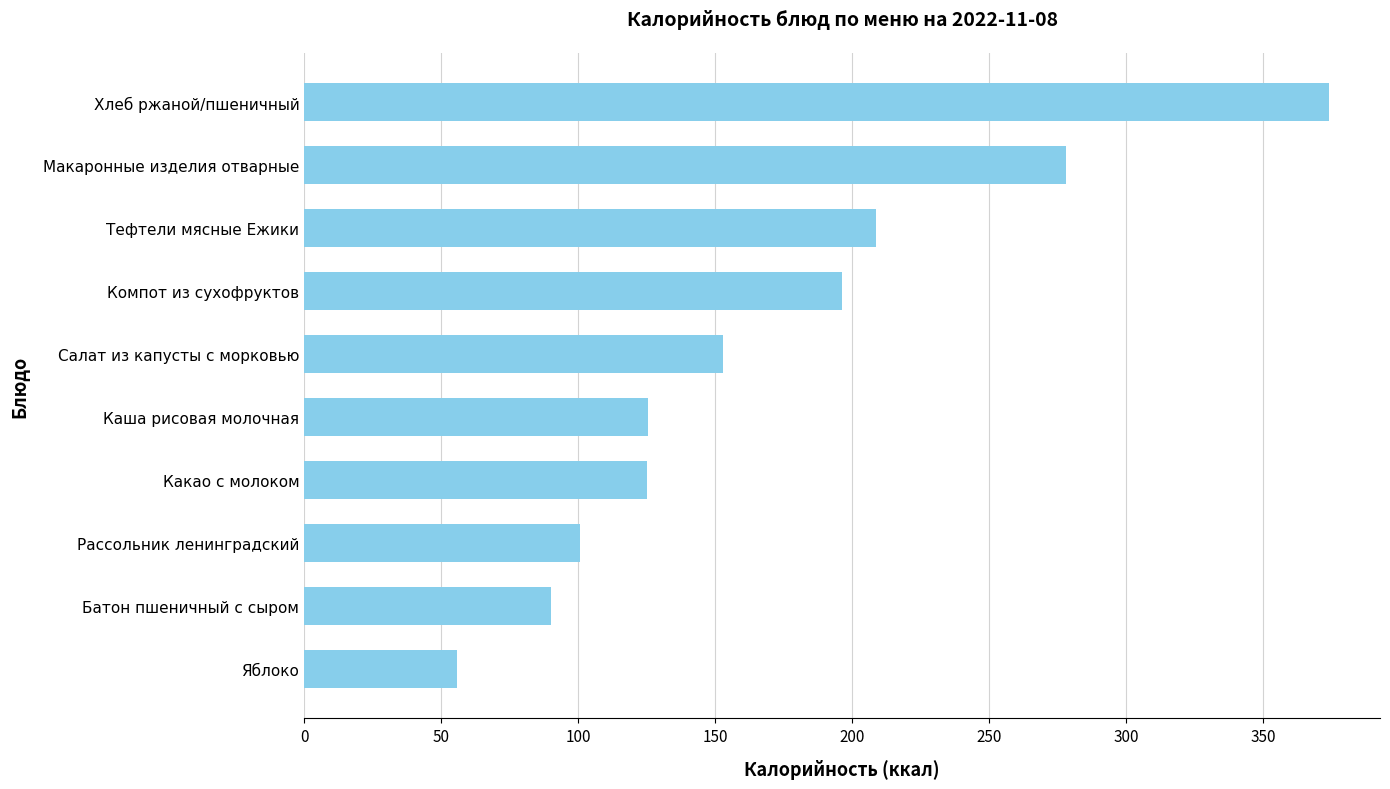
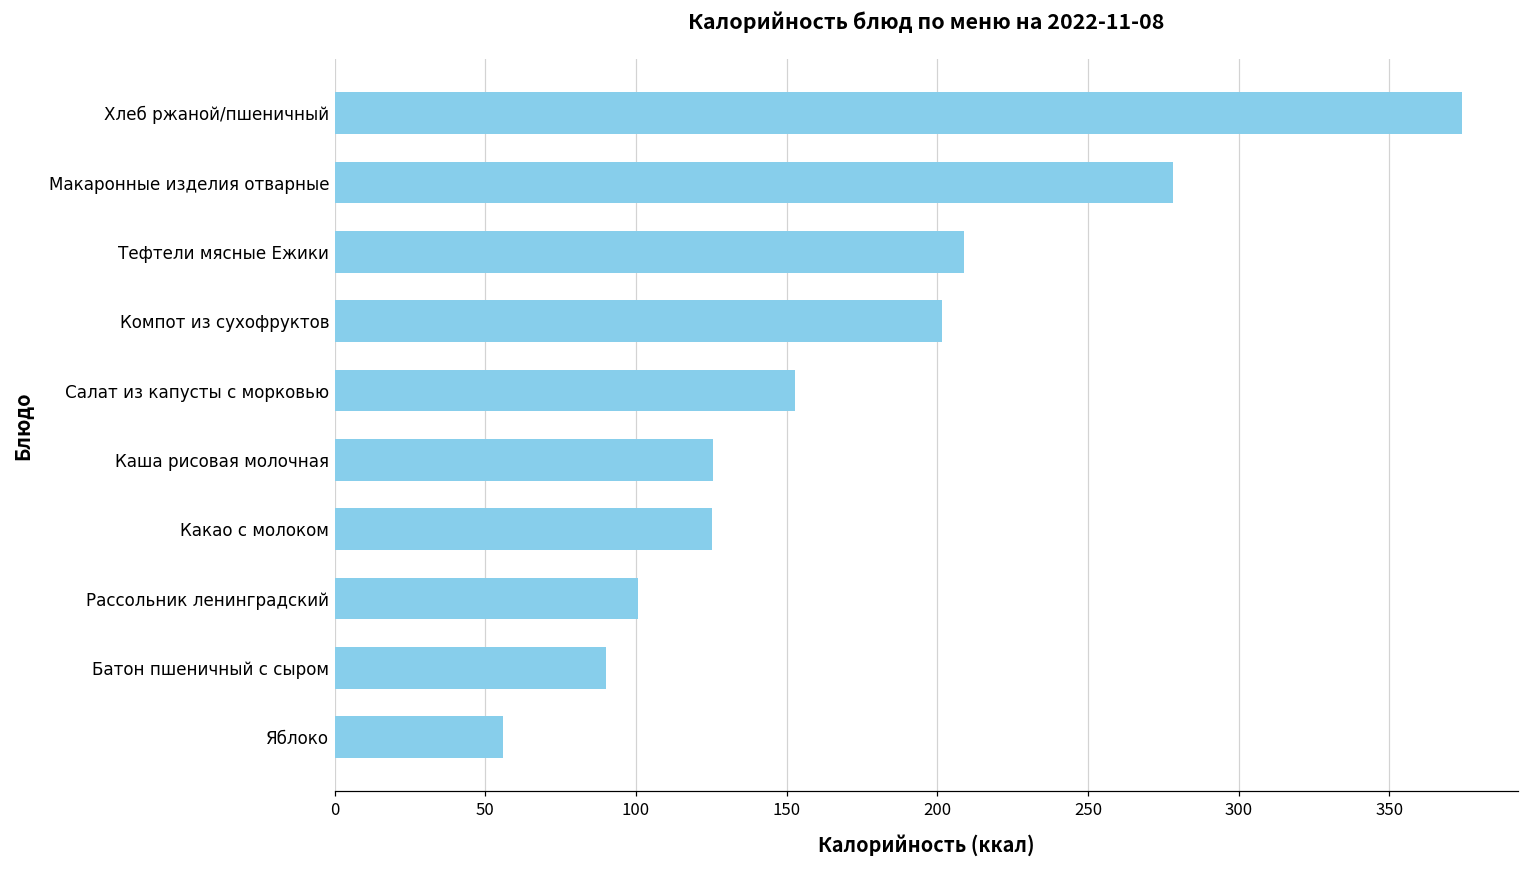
  {
    "Хлеб ржаной/пшеничный": 374,
    "Макаронные изделия отварные": 278,
    "Тефтели мясные Ежики": 209,
-   "Компот из сухофруктов": 196,
+   "Компот из сухофруктов": 202,
    "Салат из капусты с морковью": 153,
    "Каша рисовая молочная": 126,
    "Какао с молоком": 125,
    "Рассольник ленинградский": 101,
    "Батон пшеничный с сыром": 90,
    "Яблоко": 56
  }
